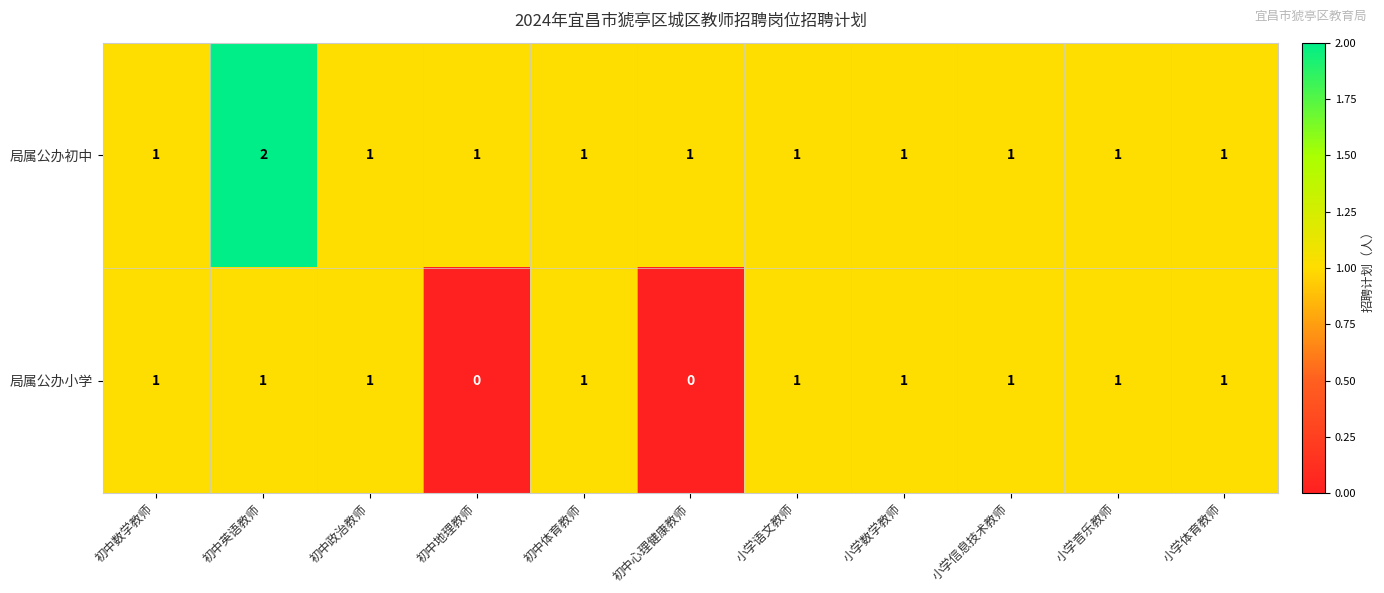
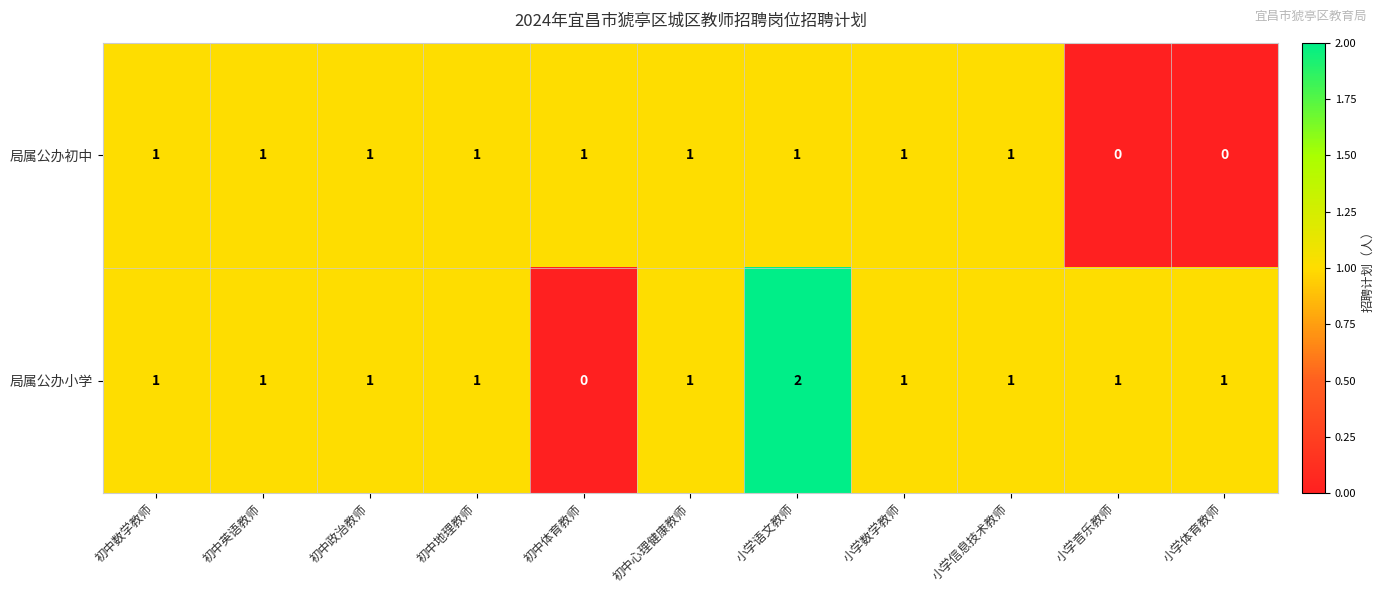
  {
    "局属公办初中": {
      "初中数学教师": 1,
-     "初中英语教师": 2,
+     "初中英语教师": 1,
      "初中政治教师": 1,
      "初中地理教师": 1,
      "初中体育教师": 1,
      "初中心理健康教师": 1,
      "小学语文教师": 1,
      "小学数学教师": 1,
      "小学信息技术教师": 1,
-     "小学音乐教师": 1,
-     "小学体育教师": 1
+     "小学音乐教师": 0,
+     "小学体育教师": 0
    },
    "局属公办小学": {
      "初中数学教师": 1,
      "初中英语教师": 1,
      "初中政治教师": 1,
-     "初中地理教师": 0,
-     "初中体育教师": 1,
-     "初中心理健康教师": 0,
-     "小学语文教师": 1,
+     "初中地理教师": 1,
+     "初中体育教师": 0,
+     "初中心理健康教师": 1,
+     "小学语文教师": 2,
      "小学数学教师": 1,
      "小学信息技术教师": 1,
      "小学音乐教师": 1,
      "小学体育教师": 1
    }
  }
